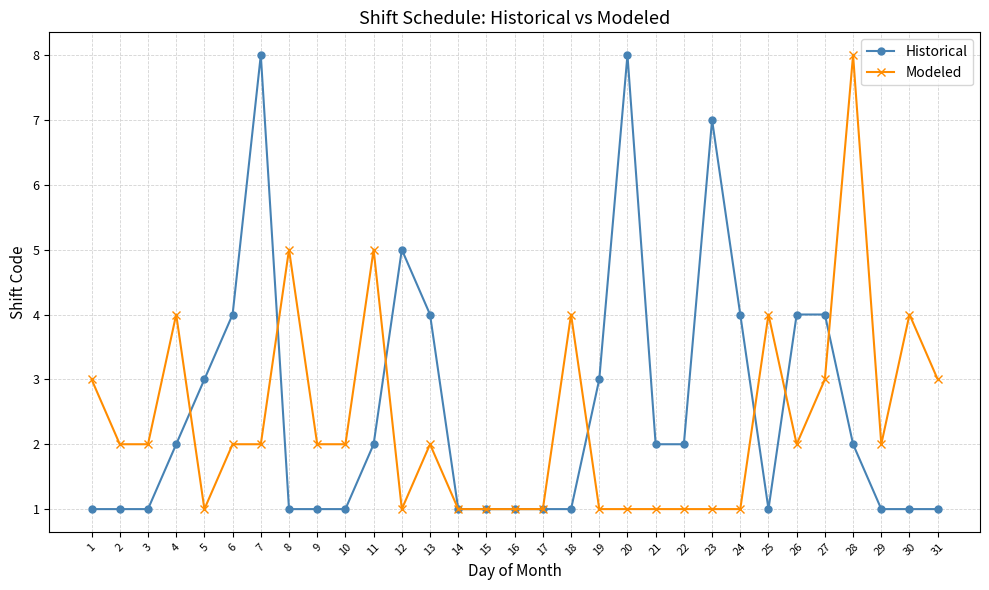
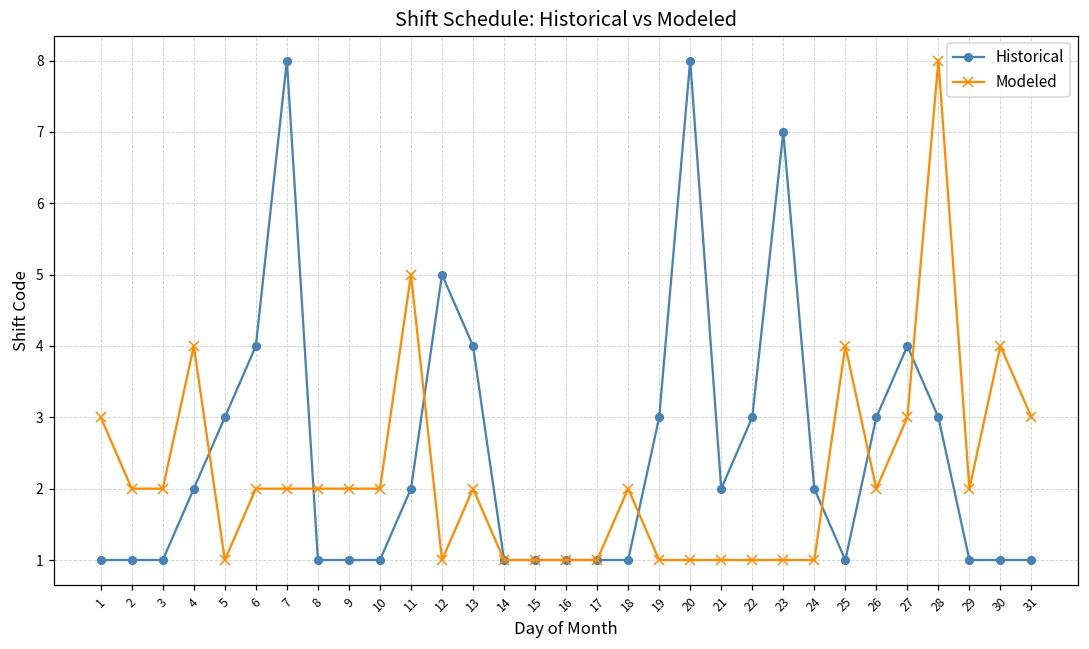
  {
    "Historical": {
      "1": 1,
      "2": 1,
      "3": 1,
      "4": 2,
      "5": 3,
      "6": 4,
      "7": 8,
      "8": 1,
      "9": 1,
      "10": 1,
      "11": 2,
      "12": 5,
      "13": 4,
      "18": 1,
      "19": 3,
      "20": 8,
      "21": 2,
-     "22": 2,
+     "22": 3,
      "23": 7,
-     "24": 4,
+     "24": 2,
      "25": 1,
-     "26": 4,
+     "26": 3,
      "27": 4,
-     "28": 2,
+     "28": 3,
      "29": 1,
      "30": 1,
      "31": 1
    },
    "Modeled": {
      "1": 3,
      "2": 2,
      "3": 2,
      "4": 4,
      "5": 1,
      "6": 2,
      "7": 2,
-     "8": 5,
+     "8": 2,
      "9": 2,
      "10": 2,
      "11": 5,
      "12": 1,
      "13": 2,
-     "18": 4,
+     "18": 2,
      "19": 1,
      "20": 1,
      "21": 1,
      "22": 1,
      "23": 1,
      "24": 1,
      "25": 4,
      "26": 2,
      "27": 3,
      "28": 8,
      "29": 2,
      "30": 4,
      "31": 3
    }
  }
